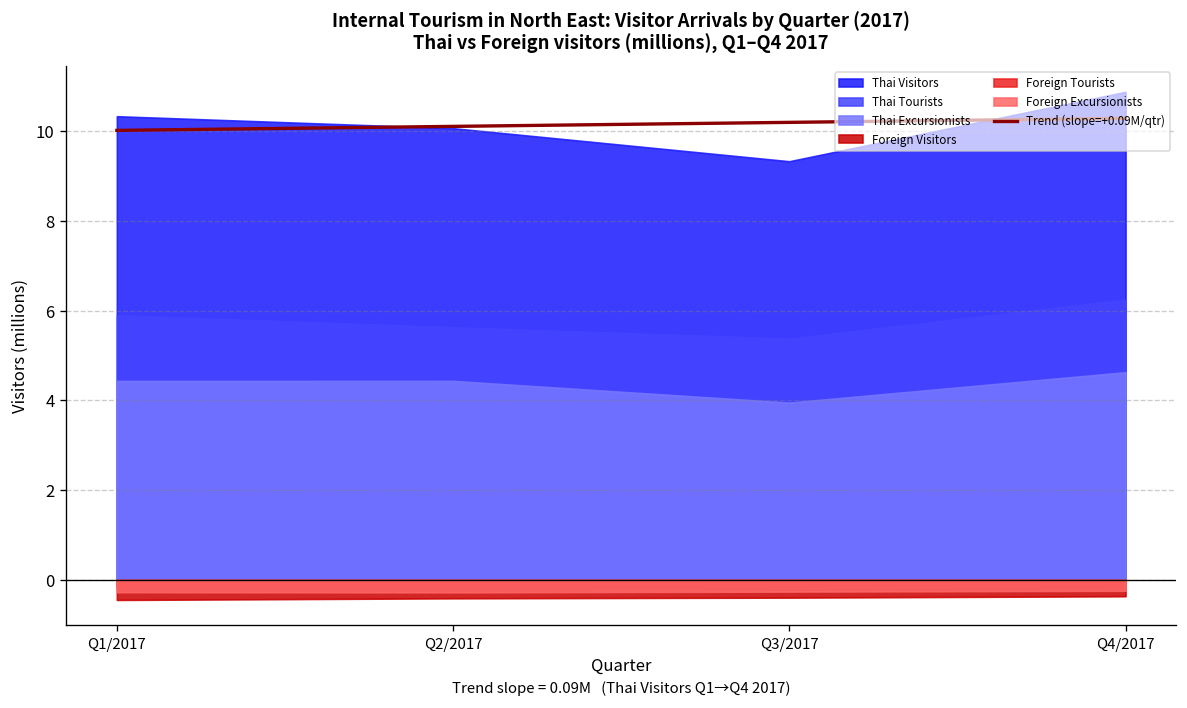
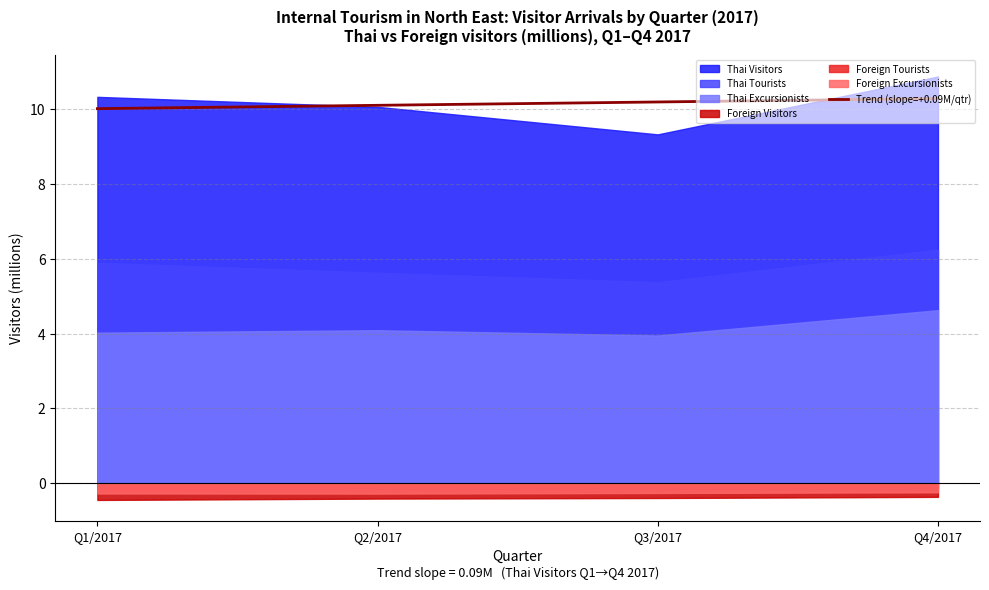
  {
    "Trend (slope=+0.09M/qtr)": {
      "Q1/2017": 10.0,
      "Q3/2017": 10.2
    },
    "Thai Excursionists": {
-     "Q1/2017": 4.4,
-     "Q2/2017": 4.4,
+     "Q1/2017": 4.0,
+     "Q2/2017": 4.1,
      "Q3/2017": 4.0,
      "Q4/2017": 4.6
    }
  }
